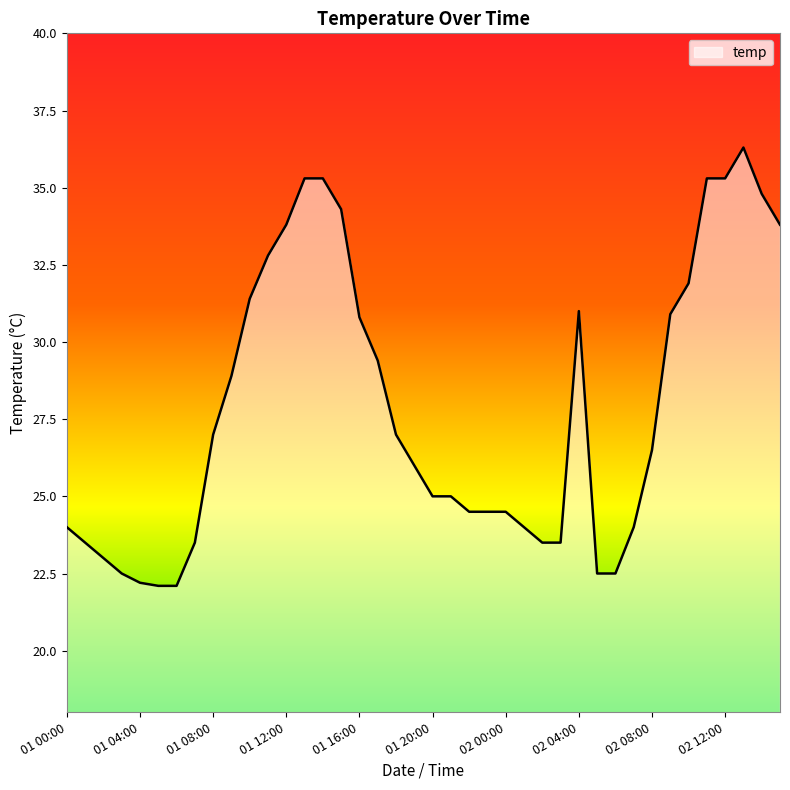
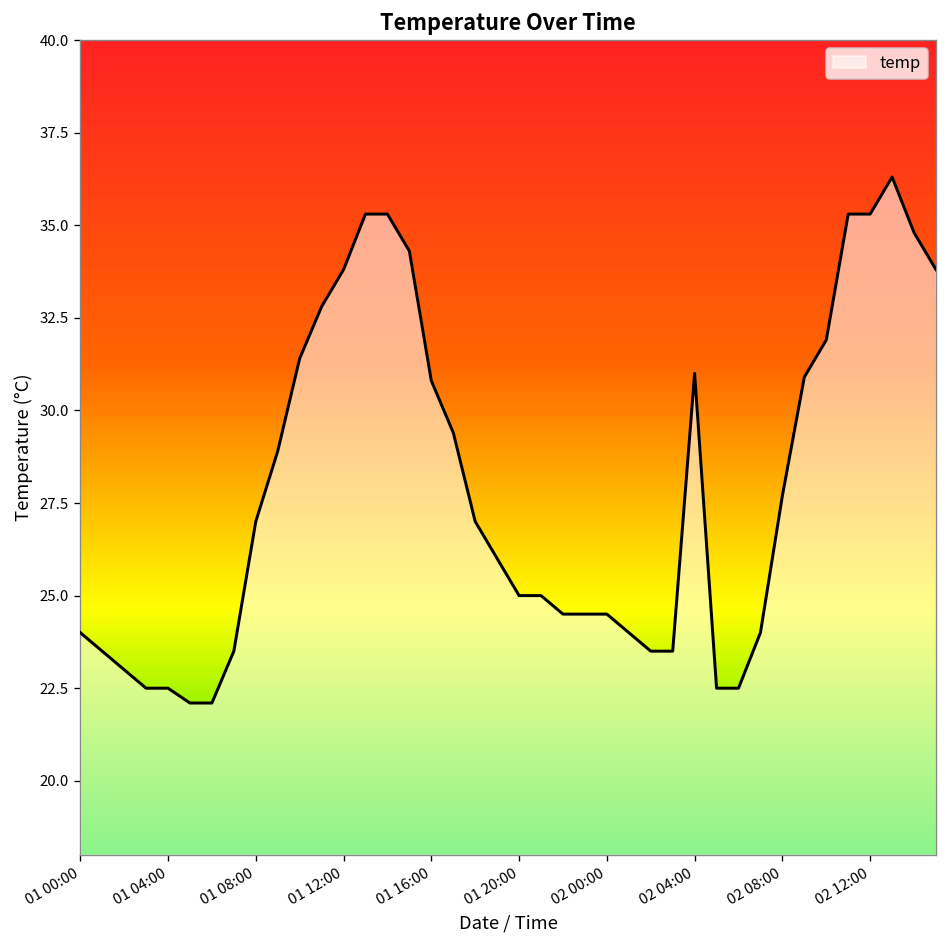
  {
    "01 00:00": 24.0,
-   "01 04:00": 22.2,
+   "01 04:00": 22.5,
    "01 08:00": 27.0,
    "01 12:00": 33.8,
    "01 16:00": 30.8,
    "01 20:00": 25.0,
    "02 00:00": 24.5,
    "02 04:00": 31.0,
-   "02 08:00": 26.5,
+   "02 08:00": 27.7,
    "02 12:00": 35.3
  }
